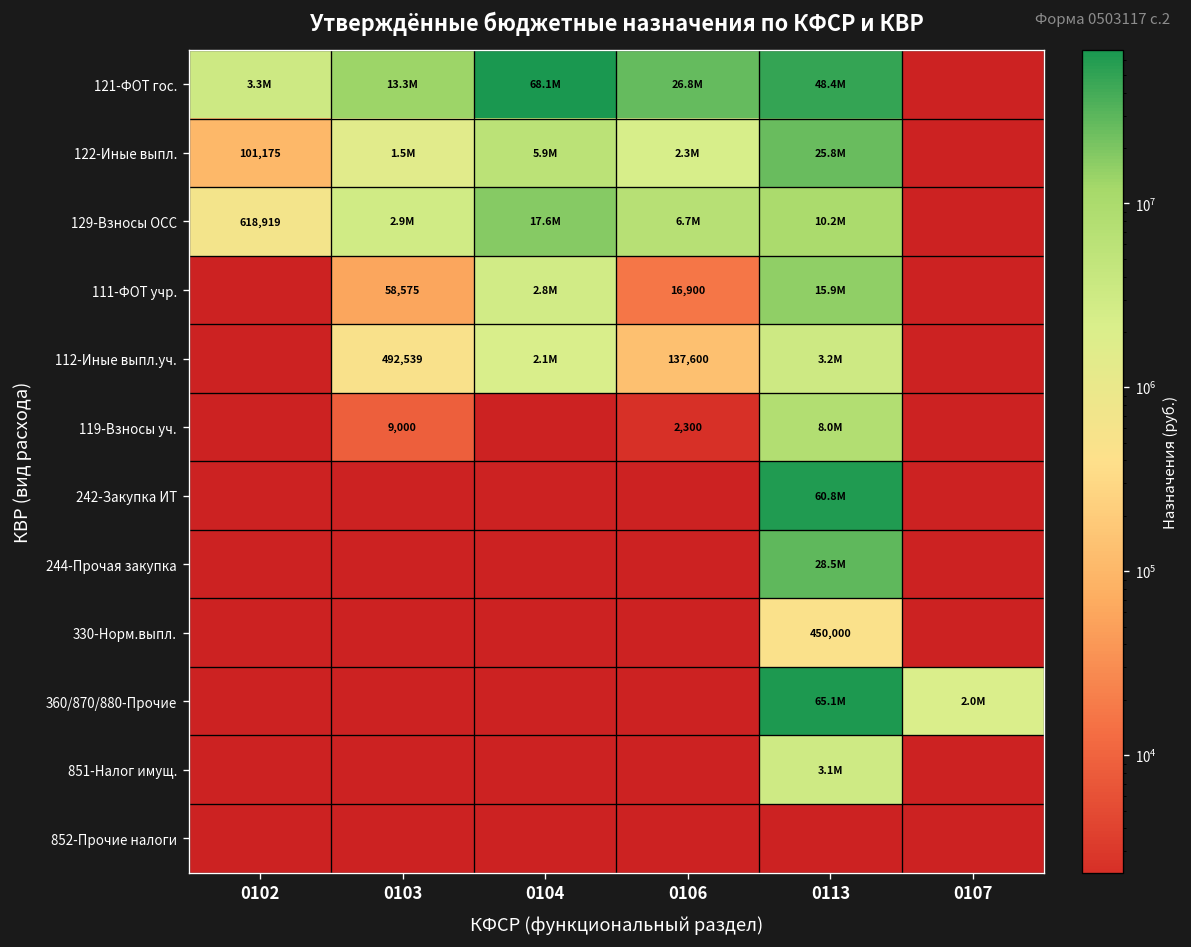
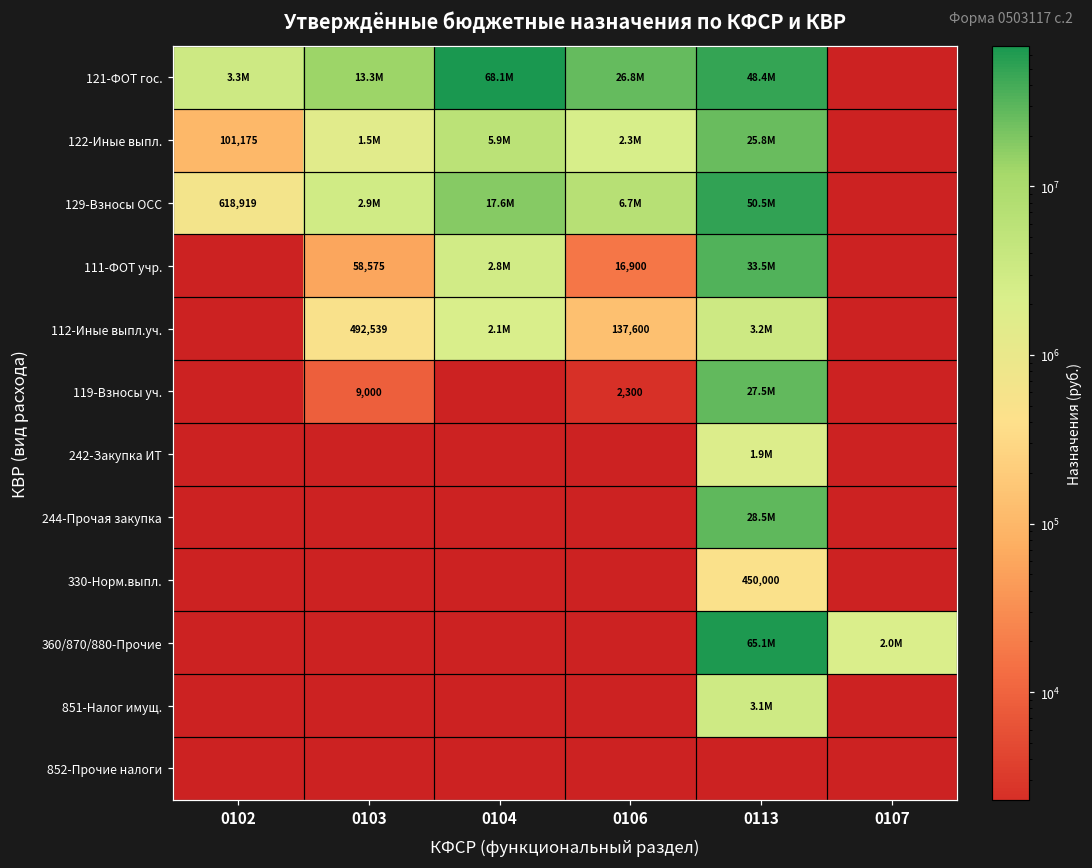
  {
    "121-ФОТ гос.": {
      "0102": "3.3M",
      "0103": "13.3M",
      "0104": "68.1M",
      "0106": "26.8M",
      "0113": "48.4M"
    },
    "122-Иные выпл.": {
      "0102": "101,175",
      "0103": "1.5M",
      "0104": "5.9M",
      "0106": "2.3M",
      "0113": "25.8M"
    },
    "129-Взносы ОСС": {
      "0102": "618,919",
      "0103": "2.9M",
      "0104": "17.6M",
      "0106": "6.7M",
-     "0113": "10.2M"
+     "0113": "50.5M"
    },
    "111-ФОТ учр.": {
      "0103": "58,575",
      "0104": "2.8M",
      "0106": "16,900",
-     "0113": "15.9M"
+     "0113": "33.5M"
    },
    "112-Иные выпл.уч.": {
      "0103": "492,539",
      "0104": "2.1M",
      "0106": "137,600",
      "0113": "3.2M"
    },
    "119-Взносы уч.": {
      "0103": "9,000",
      "0106": "2,300",
-     "0113": "8.0M"
+     "0113": "27.5M"
    },
    "242-Закупка ИТ": {
-     "0113": "60.8M"
+     "0113": "1.9M"
    },
    "244-Прочая закупка": {
      "0113": "28.5M"
    },
    "330-Норм.выпл.": {
      "0113": "450,000"
    },
    "360/870/880-Прочие": {
      "0113": "65.1M",
      "0107": "2.0M"
    },
    "851-Налог имущ.": {
      "0113": "3.1M"
    }
  }
